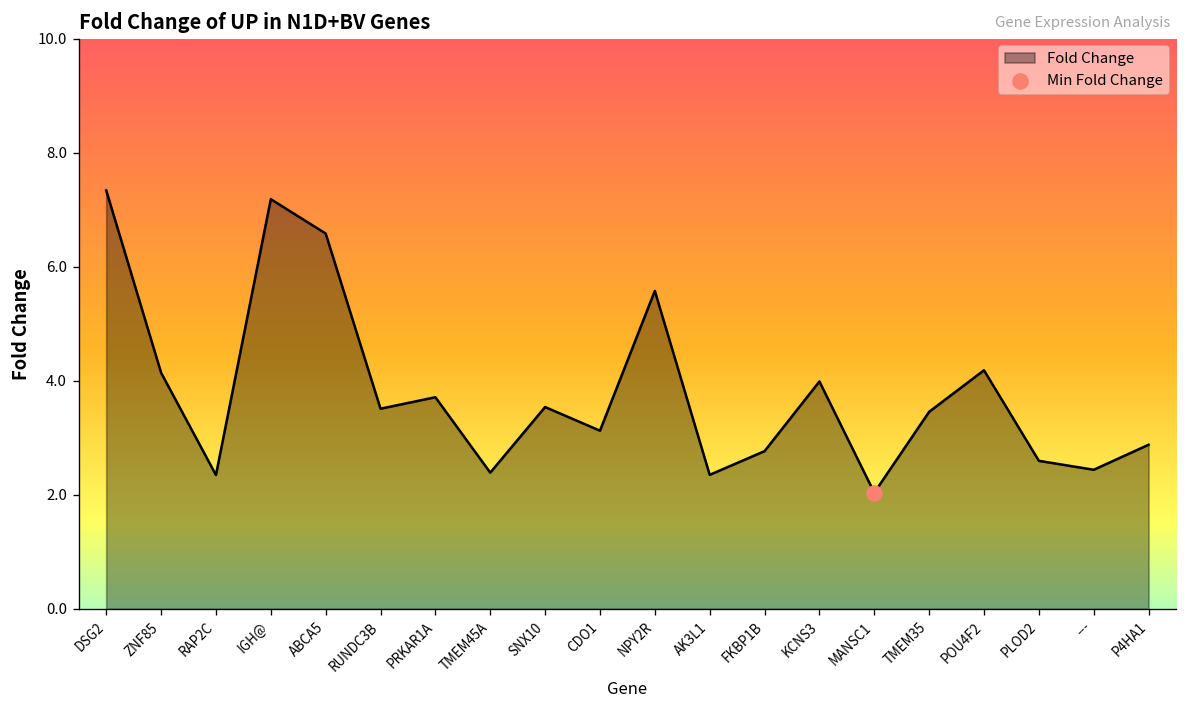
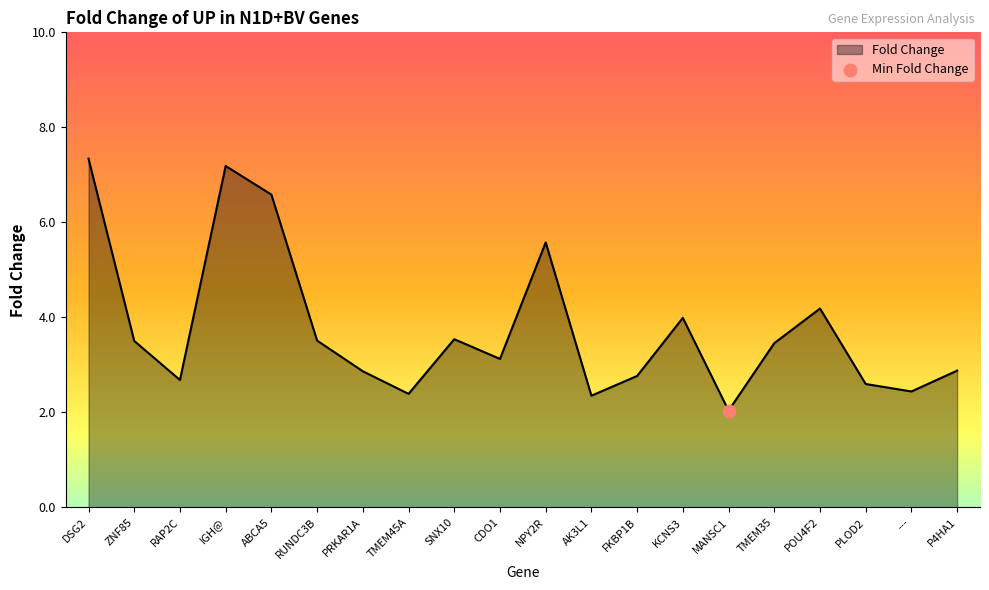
  {
    "Fold Change": {
      "DSG2": 7.3,
-     "ZNF85": 4.1,
-     "RAP2C": 2.3,
+     "ZNF85": 3.5,
+     "RAP2C": 2.7,
      "IGH@": 7.2,
      "ABCA5": 6.6,
      "RUNDC3B": 3.5,
-     "PRKAR1A": 3.7,
+     "PRKAR1A": 2.9,
      "TMEM45A": 2.4,
      "SNX10": 3.5,
      "CDO1": 3.1,
      "NPY2R": 5.6,
      "AK3L1": 2.4,
      "FKBP1B": 2.8,
      "KCNS3": 4.0,
      "TMEM35": 3.5,
      "POU4F2": 4.2,
      "PLOD2": 2.6,
      "---": 2.4,
      "P4HA1": 2.9
    }
  }
